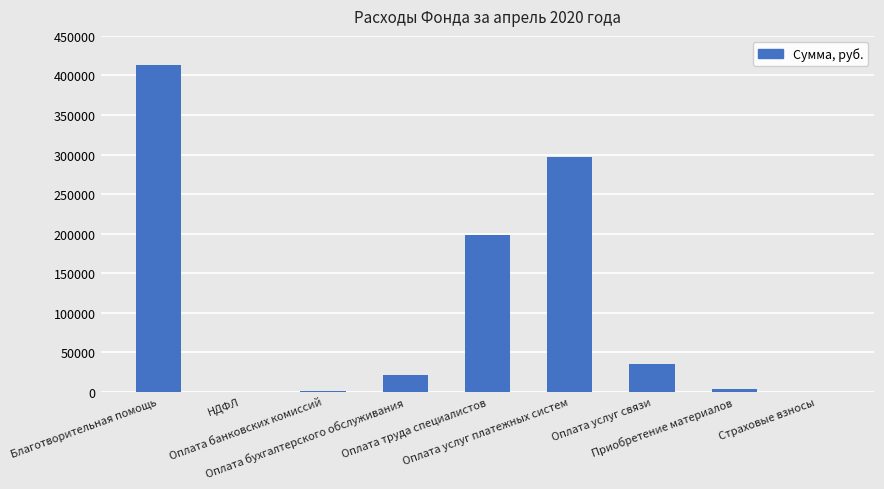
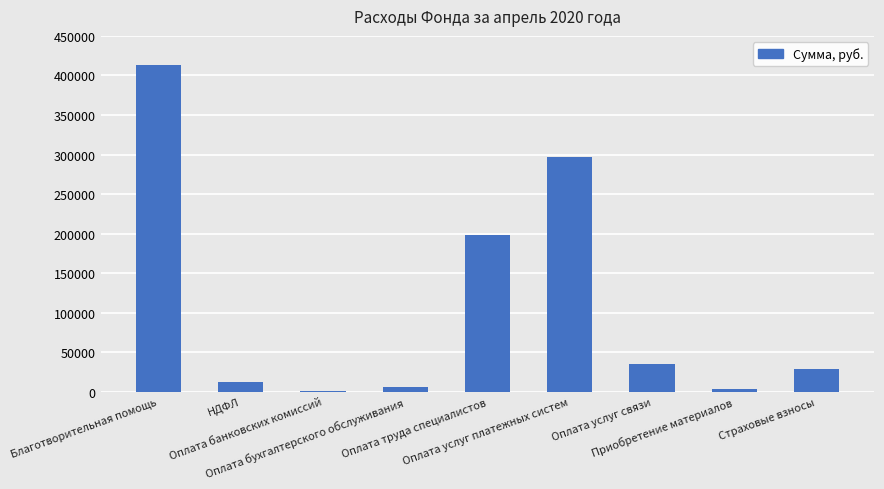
  {
    "Благотворительная помощь": 410000,
-   "НДФЛ": 0,
-   "Оплата бухгалтерского обслуживания": 20000,
+   "НДФЛ": 10000,
+   "Оплата бухгалтерского обслуживания": 10000,
    "Оплата труда специалистов": 200000,
    "Оплата услуг платежных систем": 300000,
    "Оплата услуг связи": 30000,
    "Приобретение материалов": 0,
-   "Страховые взносы": 0
+   "Страховые взносы": 30000
  }
